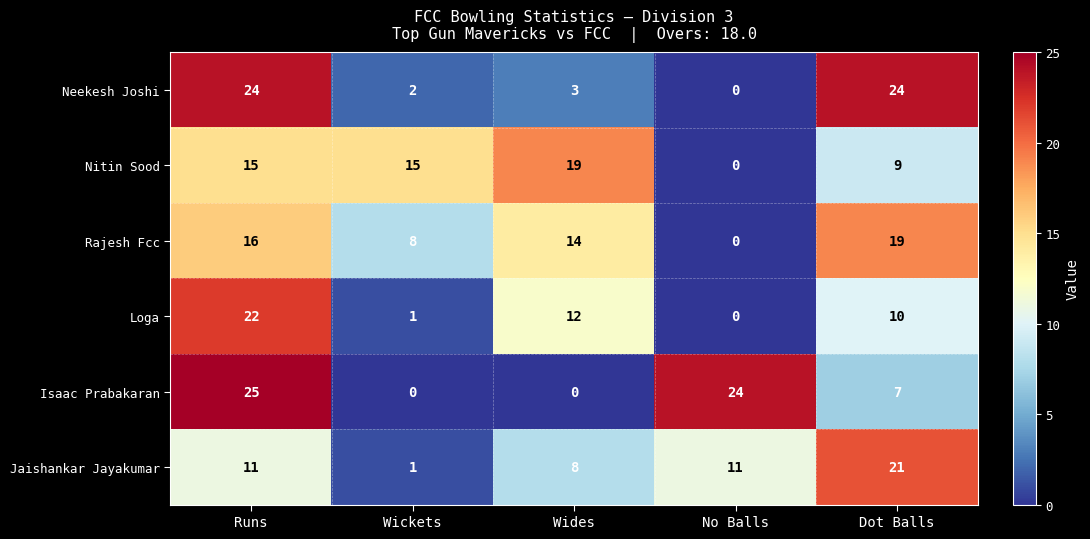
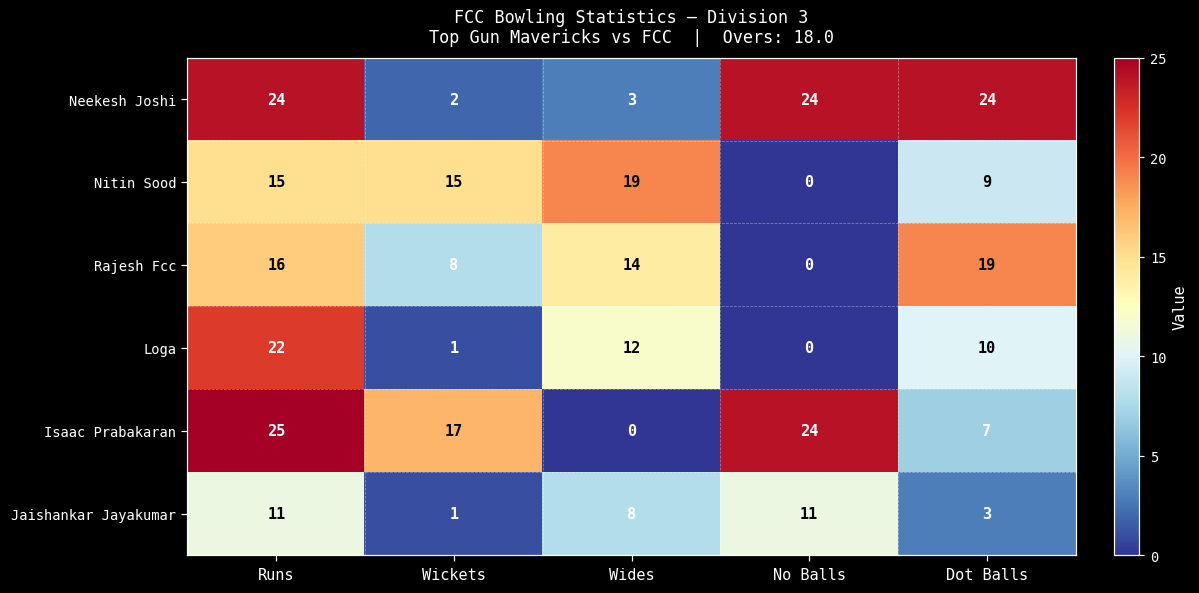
  {
    "Neekesh Joshi": {
      "Runs": 24,
      "Wickets": 2,
      "Wides": 3,
-     "No Balls": 0,
+     "No Balls": 24,
      "Dot Balls": 24
    },
    "Nitin Sood": {
      "Runs": 15,
      "Wickets": 15,
      "Wides": 19,
      "No Balls": 0,
      "Dot Balls": 9
    },
    "Rajesh Fcc": {
      "Runs": 16,
      "Wickets": 8,
      "Wides": 14,
      "No Balls": 0,
      "Dot Balls": 19
    },
    "Loga": {
      "Runs": 22,
      "Wickets": 1,
      "Wides": 12,
      "No Balls": 0,
      "Dot Balls": 10
    },
    "Isaac Prabakaran": {
      "Runs": 25,
-     "Wickets": 0,
+     "Wickets": 17,
      "Wides": 0,
      "No Balls": 24,
      "Dot Balls": 7
    },
    "Jaishankar Jayakumar": {
      "Runs": 11,
      "Wickets": 1,
      "Wides": 8,
      "No Balls": 11,
-     "Dot Balls": 21
+     "Dot Balls": 3
    }
  }
